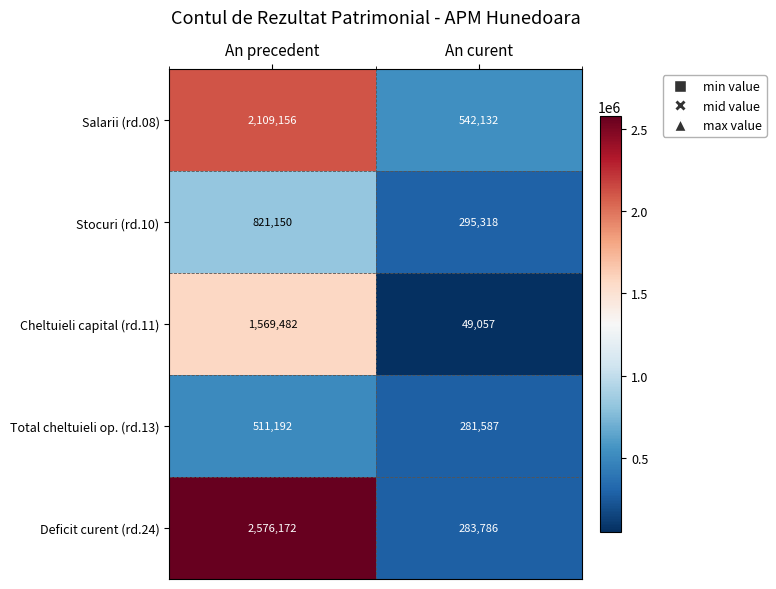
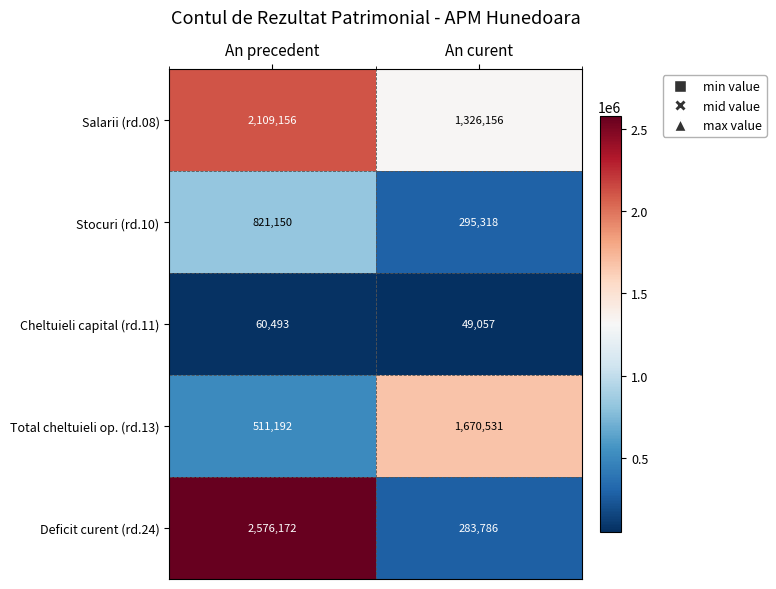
  {
    "Salarii (rd.08)": {
      "An precedent": "2,109,156",
-     "An curent": "542,132"
+     "An curent": "1,326,156"
    },
    "Stocuri (rd.10)": {
      "An precedent": "821,150",
      "An curent": "295,318"
    },
    "Cheltuieli capital (rd.11)": {
-     "An precedent": "1,569,482",
+     "An precedent": "60,493",
      "An curent": "49,057"
    },
    "Total cheltuieli op. (rd.13)": {
      "An precedent": "511,192",
-     "An curent": "281,587"
+     "An curent": "1,670,531"
    },
    "Deficit curent (rd.24)": {
      "An precedent": "2,576,172",
      "An curent": "283,786"
    }
  }
